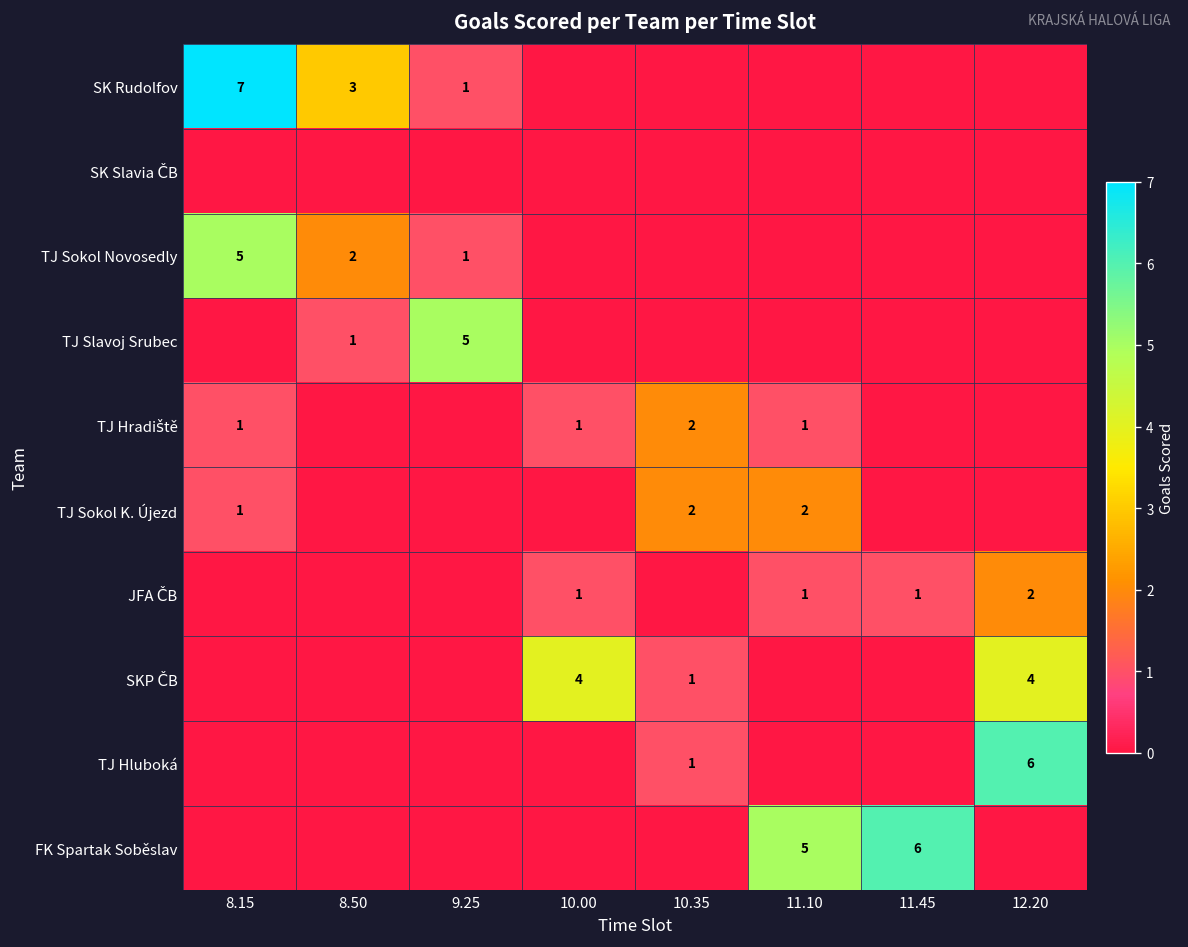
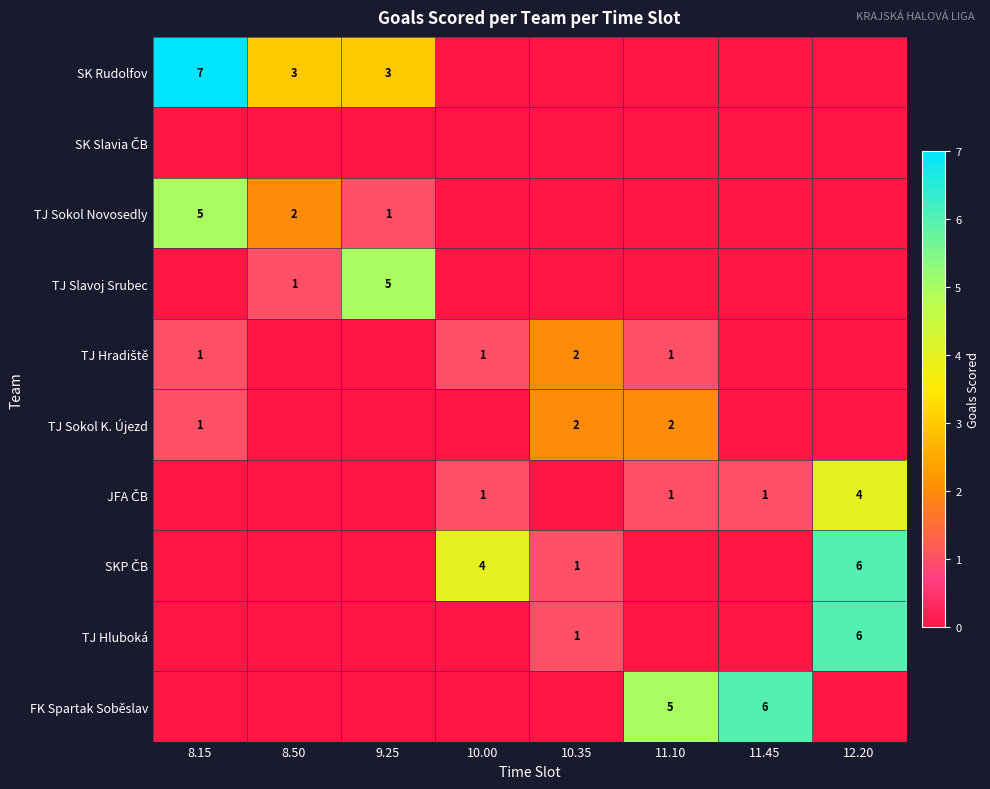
  {
    "SK Rudolfov": {
      "8.15": 7,
      "8.50": 3,
-     "9.25": 1
+     "9.25": 3
    },
    "TJ Sokol Novosedly": {
      "8.15": 5,
      "8.50": 2,
      "9.25": 1
    },
    "TJ Slavoj Srubec": {
      "8.50": 1,
      "9.25": 5
    },
    "TJ Hradiště": {
      "8.15": 1,
      "10.00": 1,
      "10.35": 2,
      "11.10": 1
    },
    "TJ Sokol K. Újezd": {
      "8.15": 1,
      "10.35": 2,
      "11.10": 2
    },
    "JFA ČB": {
      "10.00": 1,
      "11.10": 1,
      "11.45": 1,
-     "12.20": 2
+     "12.20": 4
    },
    "SKP ČB": {
      "10.00": 4,
      "10.35": 1,
-     "12.20": 4
+     "12.20": 6
    },
    "TJ Hluboká": {
      "10.35": 1,
      "12.20": 6
    },
    "FK Spartak Soběslav": {
      "11.10": 5,
      "11.45": 6
    }
  }
